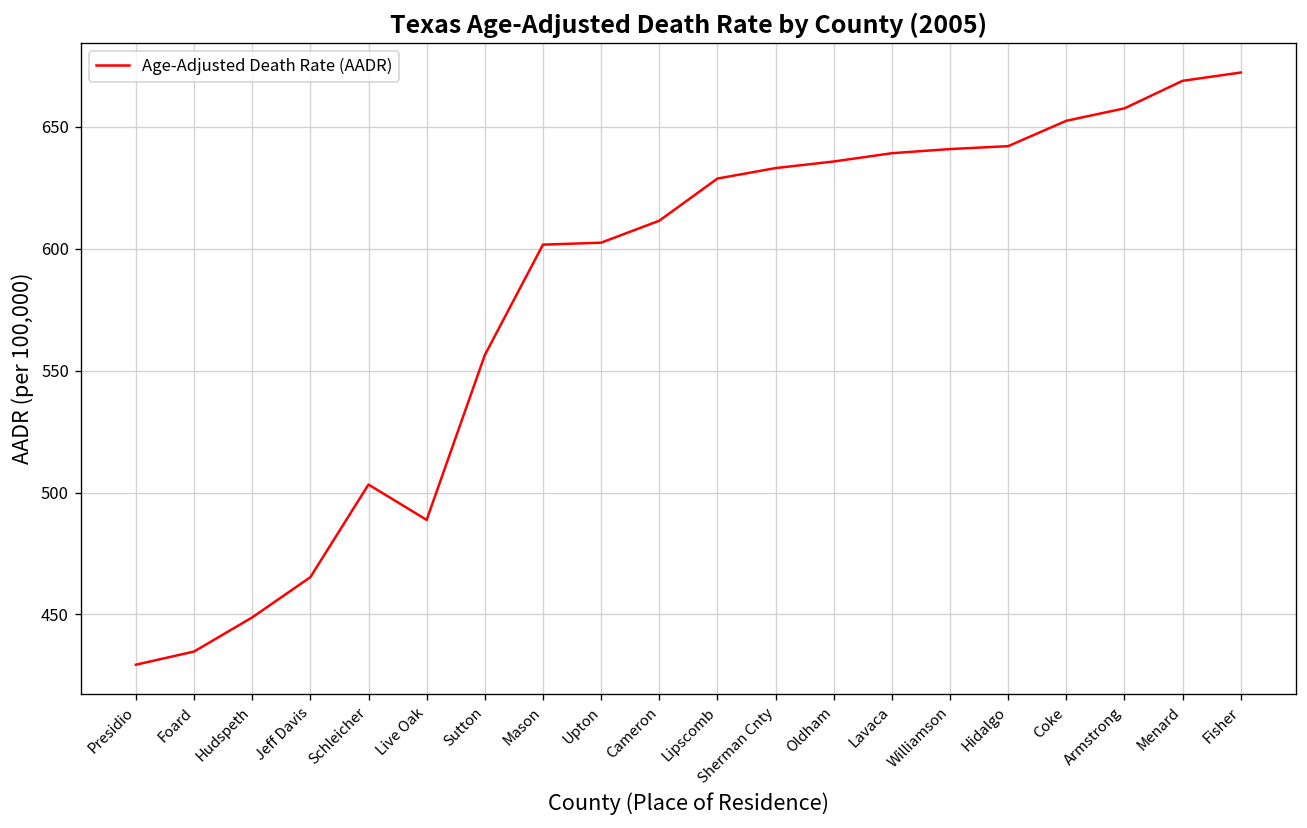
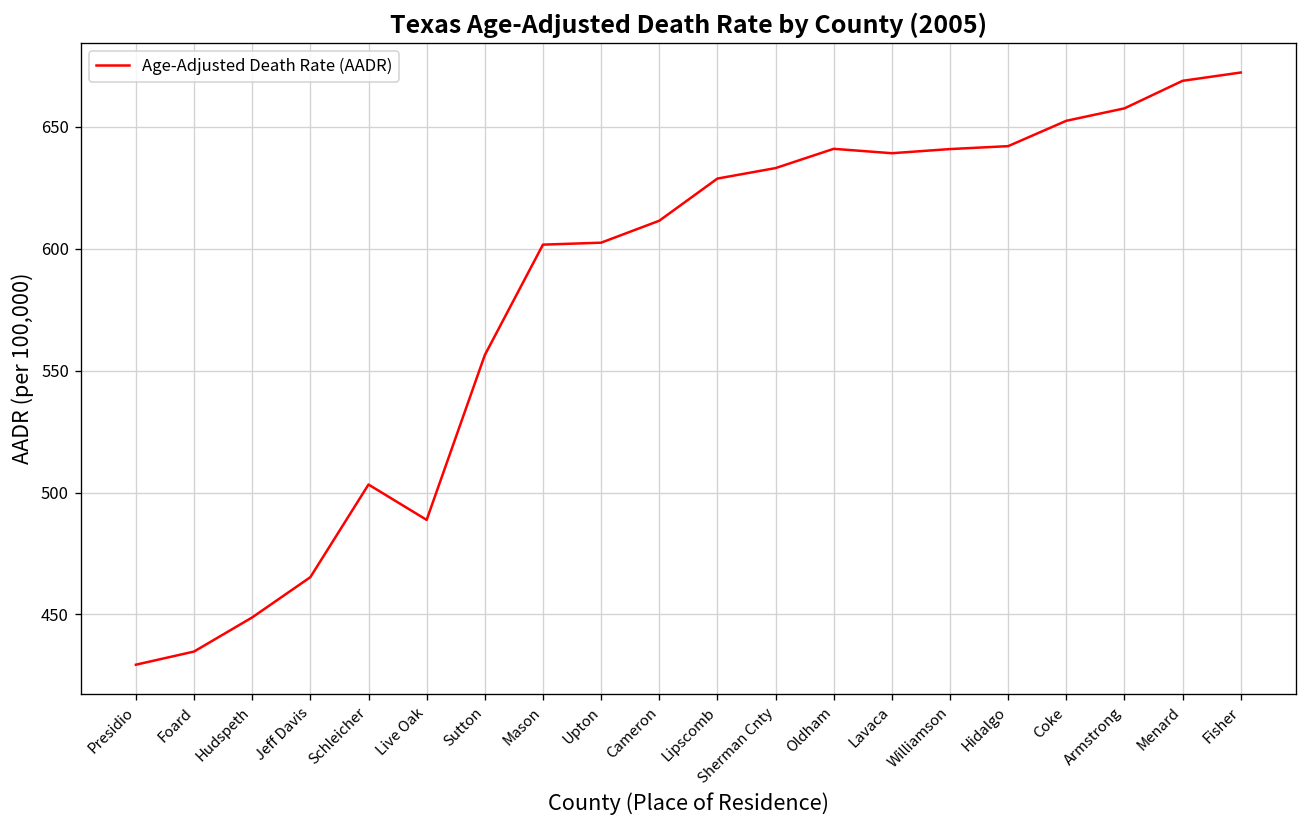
  {
    "Presidio": 429,
    "Foard": 435,
    "Hudspeth": 449,
    "Jeff Davis": 465,
    "Schleicher": 503,
    "Live Oak": 489,
    "Sutton": 556,
    "Mason": 602,
    "Upton": 603,
    "Cameron": 612,
    "Lipscomb": 629,
    "Sherman Cnty": 633,
-   "Oldham": 636,
+   "Oldham": 641,
    "Lavaca": 639,
    "Williamson": 641,
    "Hidalgo": 642,
    "Coke": 653,
    "Armstrong": 658,
    "Menard": 669,
    "Fisher": 672
  }
